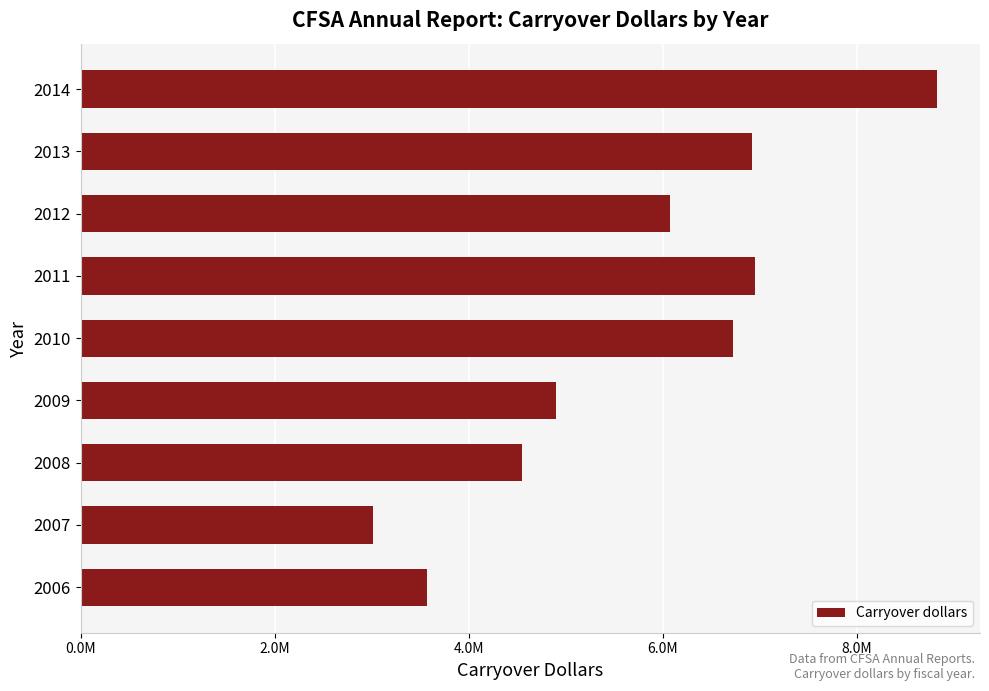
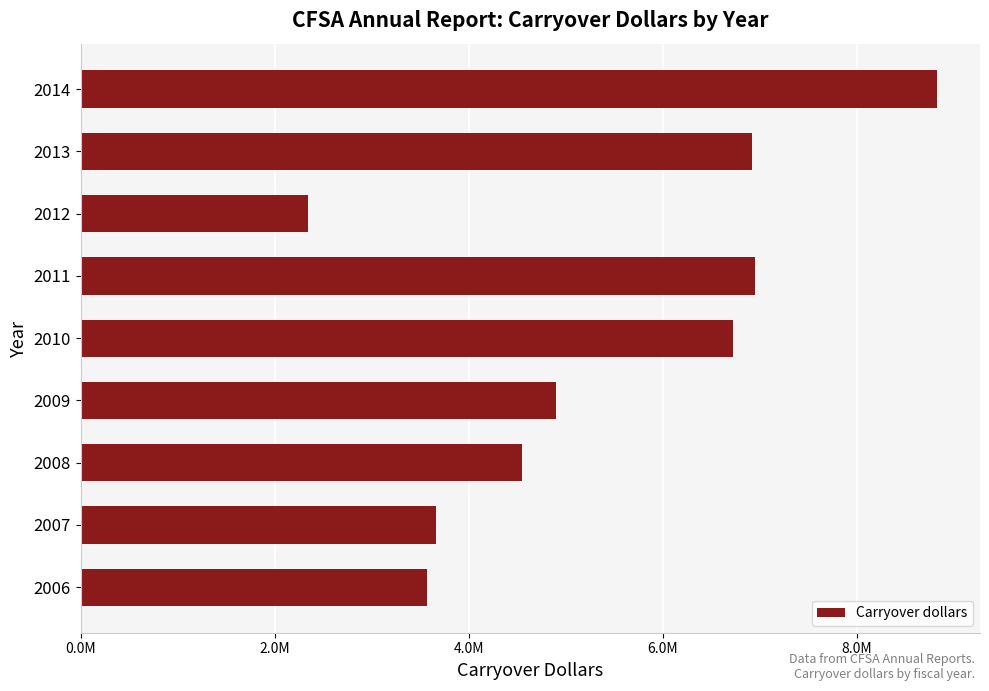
  {
    "2014": 8800000,
    "2013": 6900000,
-   "2012": 6100000,
+   "2012": 2300000,
    "2011": 7000000,
    "2010": 6700000,
    "2009": 4900000,
    "2008": 4500000,
-   "2007": 3000000,
+   "2007": 3700000,
    "2006": 3600000
  }
